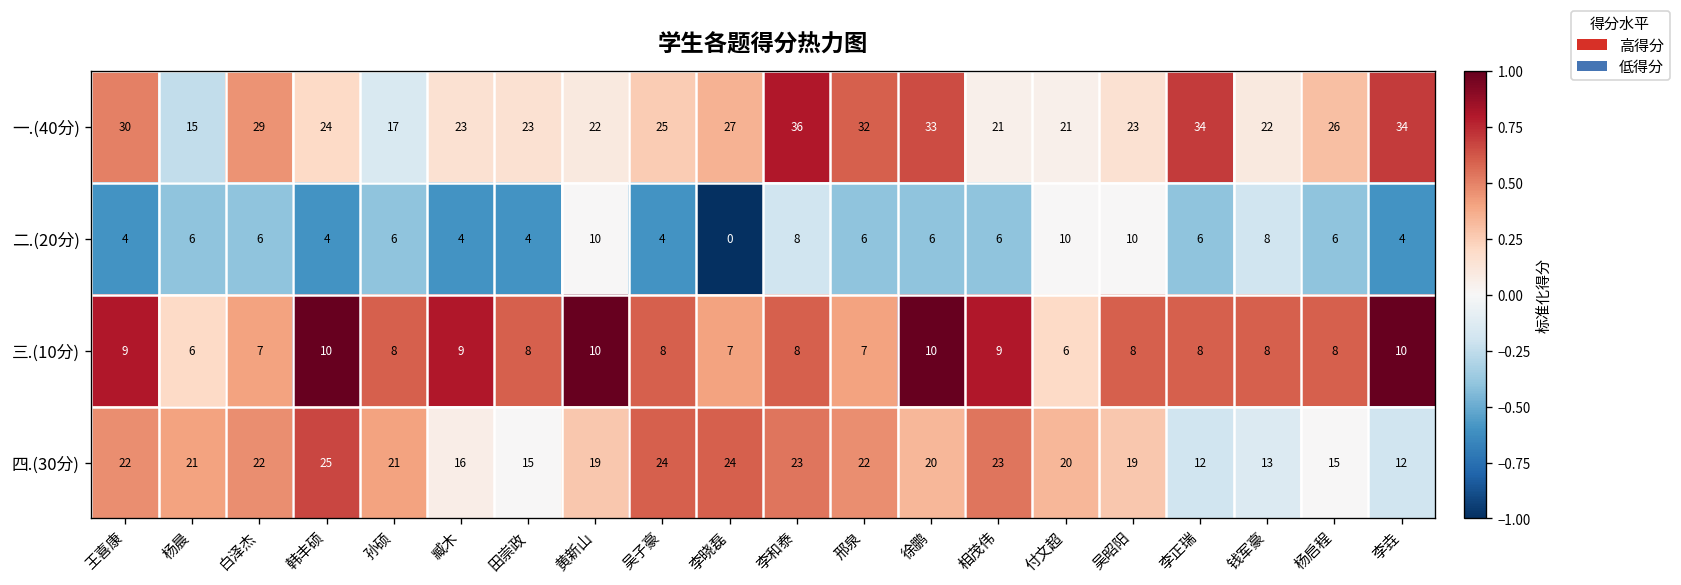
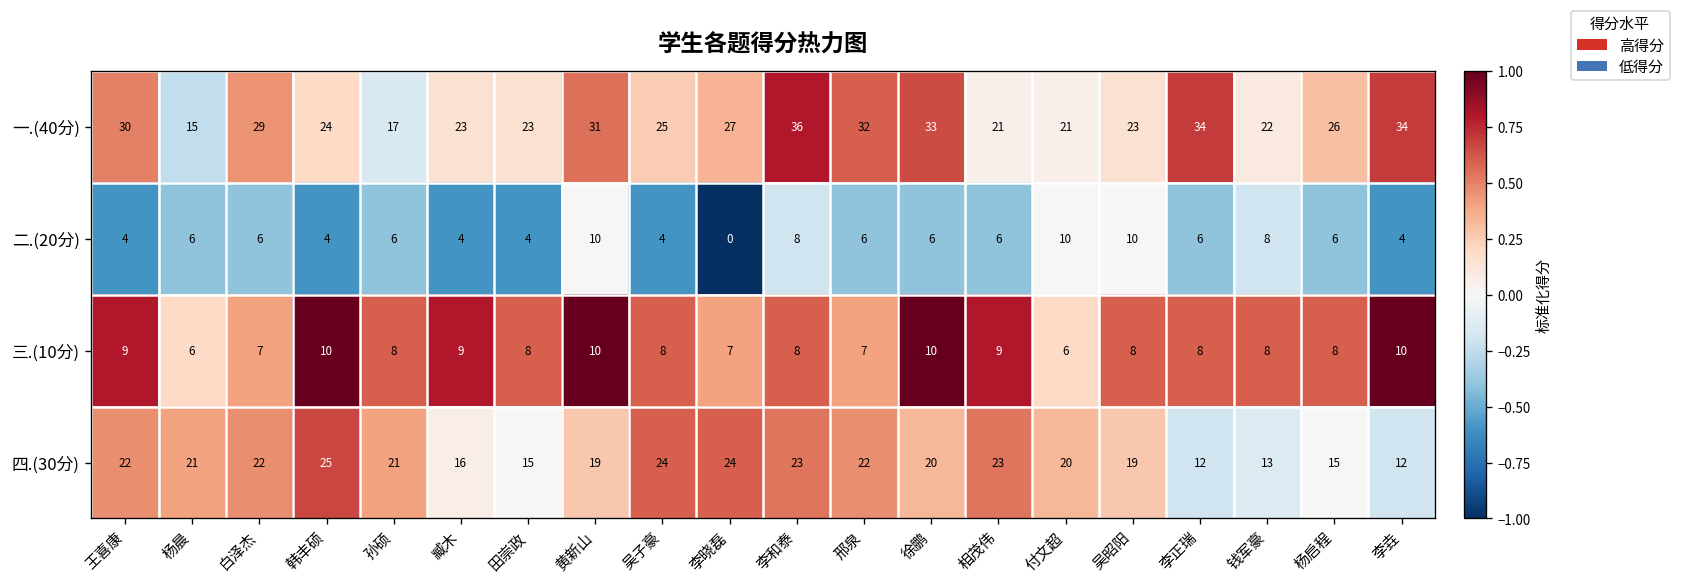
  {
    "一.(40分)": {
      "王喜康": 30,
      "杨晨": 15,
      "白泽杰": 29,
      "韩丰硕": 24,
      "孙硕": 17,
      "臧木": 23,
      "田崇政": 23,
-     "黄新山": 22,
+     "黄新山": 31,
      "吴子豪": 25,
      "李晓磊": 27,
      "李和泰": 36,
      "邢泉": 32,
      "徐鹏": 33,
      "相茂伟": 21,
      "付文超": 21,
      "吴昭阳": 23,
      "李正瑞": 34,
      "钱军豪": 22,
      "杨启程": 26,
      "李垚": 34
    },
    "二.(20分)": {
      "王喜康": 4,
      "杨晨": 6,
      "白泽杰": 6,
      "韩丰硕": 4,
      "孙硕": 6,
      "臧木": 4,
      "田崇政": 4,
      "黄新山": 10,
      "吴子豪": 4,
      "李晓磊": 0,
      "李和泰": 8,
      "邢泉": 6,
      "徐鹏": 6,
      "相茂伟": 6,
      "付文超": 10,
      "吴昭阳": 10,
      "李正瑞": 6,
      "钱军豪": 8,
      "杨启程": 6,
      "李垚": 4
    },
    "三.(10分)": {
      "王喜康": 9,
      "杨晨": 6,
      "白泽杰": 7,
      "韩丰硕": 10,
      "孙硕": 8,
      "臧木": 9,
      "田崇政": 8,
      "黄新山": 10,
      "吴子豪": 8,
      "李晓磊": 7,
      "李和泰": 8,
      "邢泉": 7,
      "徐鹏": 10,
      "相茂伟": 9,
      "付文超": 6,
      "吴昭阳": 8,
      "李正瑞": 8,
      "钱军豪": 8,
      "杨启程": 8,
      "李垚": 10
    },
    "四.(30分)": {
      "王喜康": 22,
      "杨晨": 21,
      "白泽杰": 22,
      "韩丰硕": 25,
      "孙硕": 21,
      "臧木": 16,
      "田崇政": 15,
      "黄新山": 19,
      "吴子豪": 24,
      "李晓磊": 24,
      "李和泰": 23,
      "邢泉": 22,
      "徐鹏": 20,
      "相茂伟": 23,
      "付文超": 20,
      "吴昭阳": 19,
      "李正瑞": 12,
      "钱军豪": 13,
      "杨启程": 15,
      "李垚": 12
    }
  }
